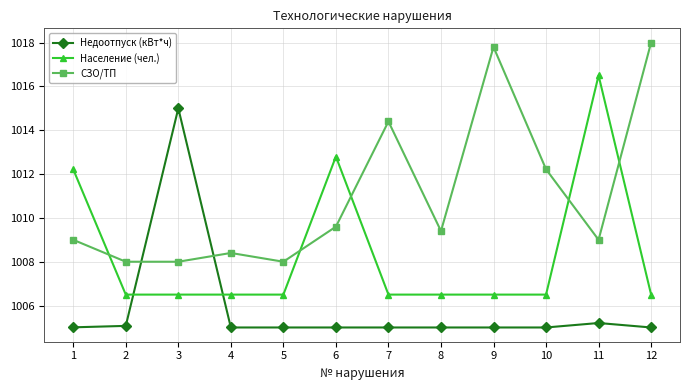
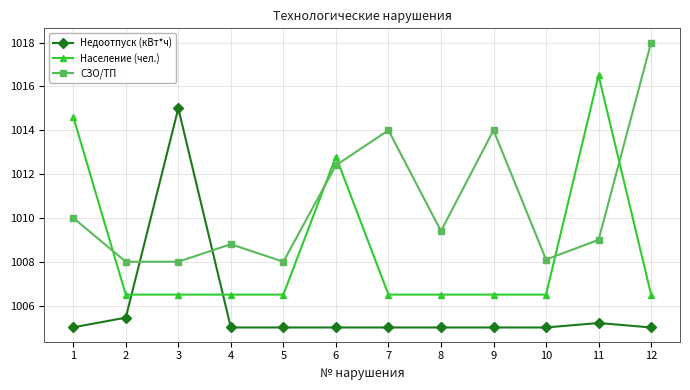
  {
    "Недоотпуск (кВт*ч)": {
      "1": 1005.0,
-     "2": 1005.1,
+     "2": 1005.4,
      "3": 1015.0,
      "4": 1005.0,
      "5": 1005.0,
      "6": 1005.0,
      "7": 1005.0,
      "8": 1005.0,
      "9": 1005.0,
      "10": 1005.0,
      "11": 1005.2,
      "12": 1005.0
    },
    "Население (чел.)": {
-     "1": 1012.2,
+     "1": 1014.6,
      "2": 1006.5,
      "3": 1006.5,
      "4": 1006.5,
      "5": 1006.5,
      "6": 1012.8,
      "7": 1006.5,
      "8": 1006.5,
      "9": 1006.5,
      "10": 1006.5,
      "11": 1016.5,
      "12": 1006.5
    },
    "СЗО/ТП": {
-     "1": 1009.0,
+     "1": 1010.0,
      "2": 1008.0,
      "3": 1008.0,
-     "4": 1008.4,
+     "4": 1008.8,
      "5": 1008.0,
-     "6": 1009.6,
-     "7": 1014.4,
+     "6": 1012.4,
+     "7": 1014.0,
      "8": 1009.4,
-     "9": 1017.8,
-     "10": 1012.2,
+     "9": 1014.0,
+     "10": 1008.1,
      "11": 1009.0,
      "12": 1018.0
    }
  }
